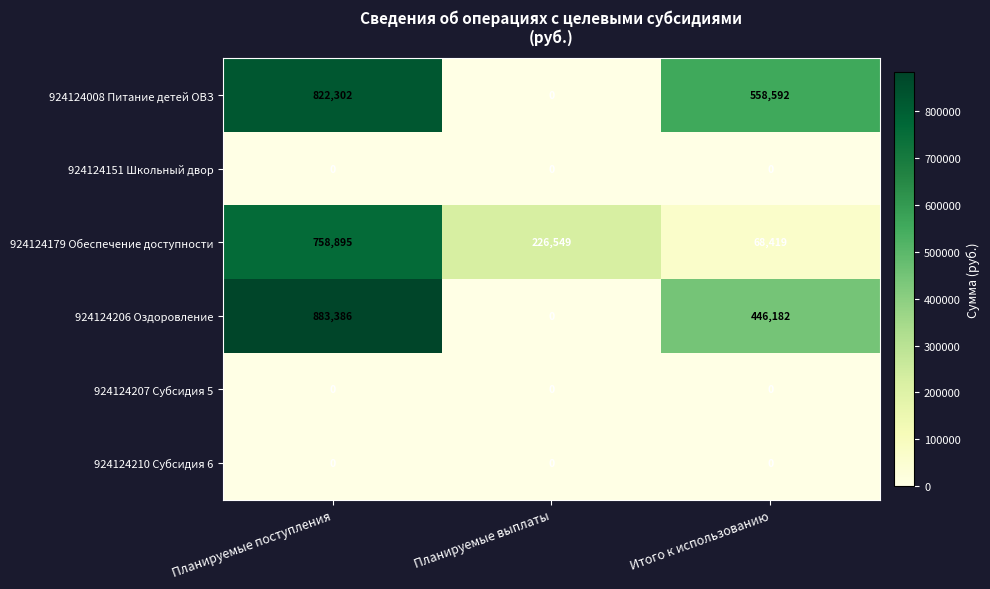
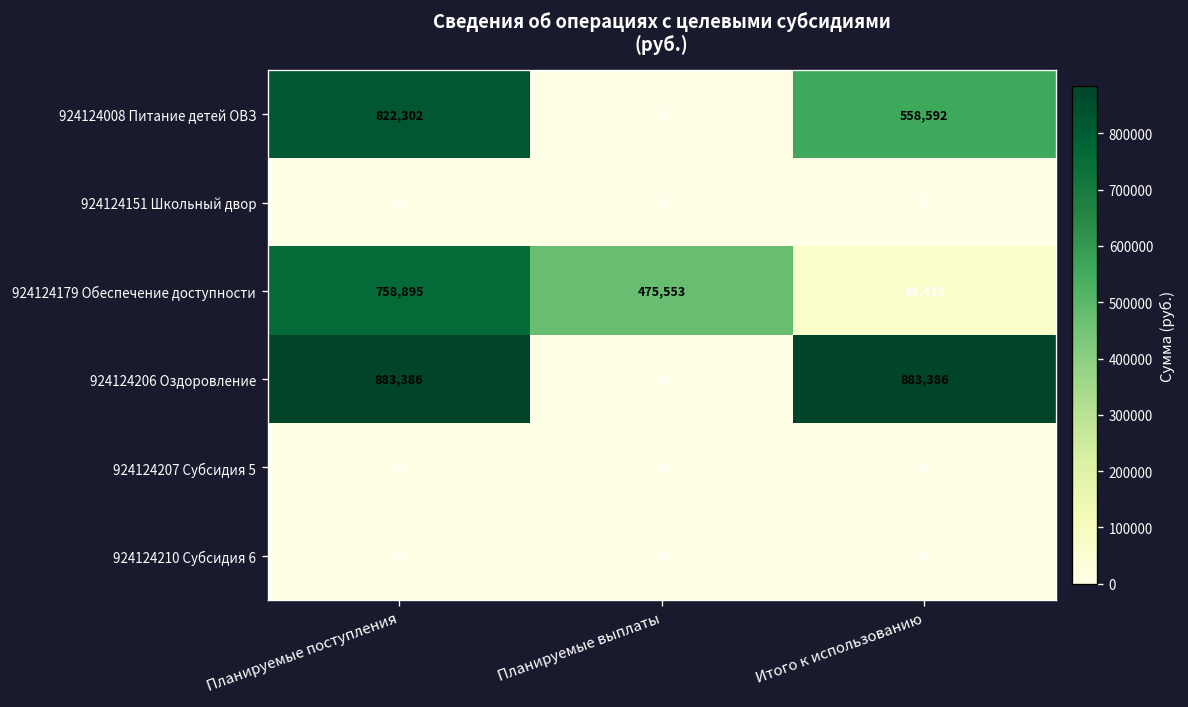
  {
    "924124008 Питание детей ОВЗ": {
      "Планируемые поступления": "822,302",
      "Итого к использованию": "558,592"
    },
    "924124179 Обеспечение доступности": {
      "Планируемые поступления": "758,895",
-     "Планируемые выплаты": "226,549",
+     "Планируемые выплаты": "475,553",
      "Итого к использованию": "68,419"
    },
    "924124206 Оздоровление": {
      "Планируемые поступления": "883,386",
-     "Итого к использованию": "446,182"
+     "Итого к использованию": "883,386"
    }
  }
